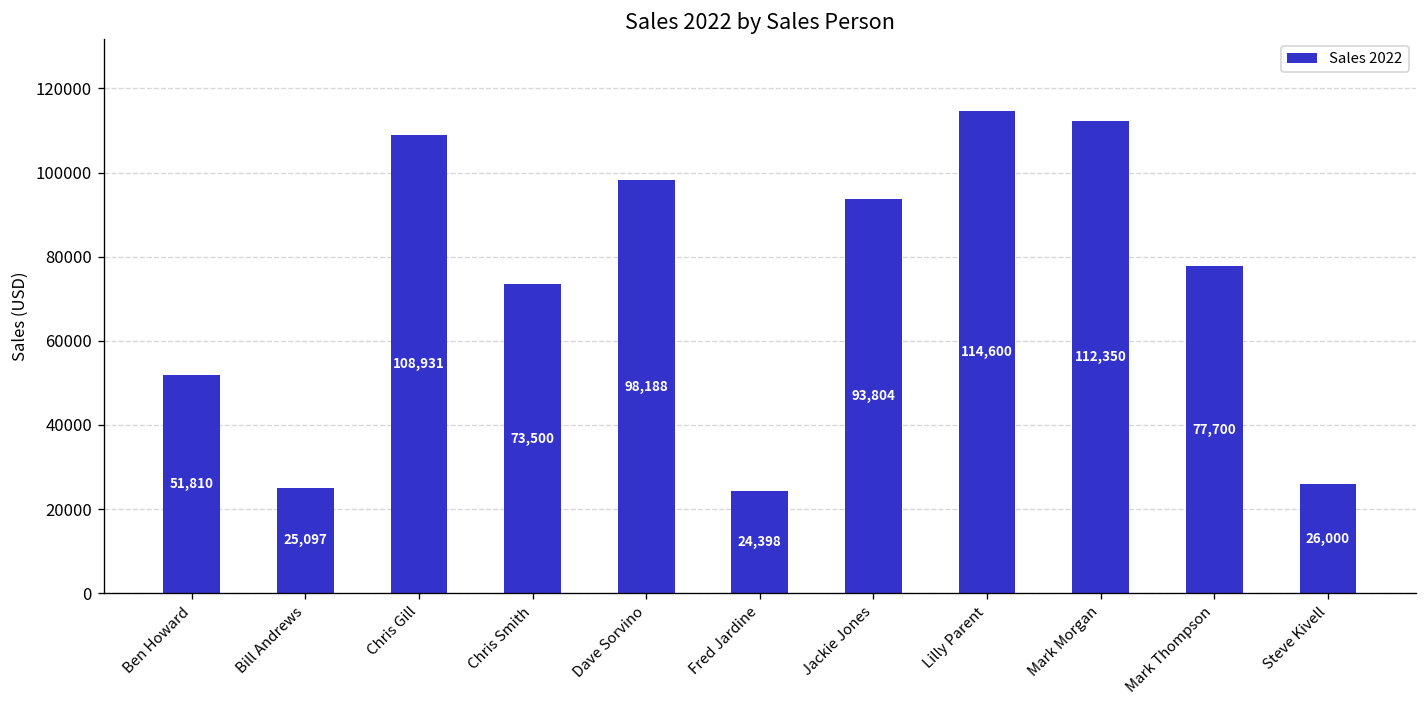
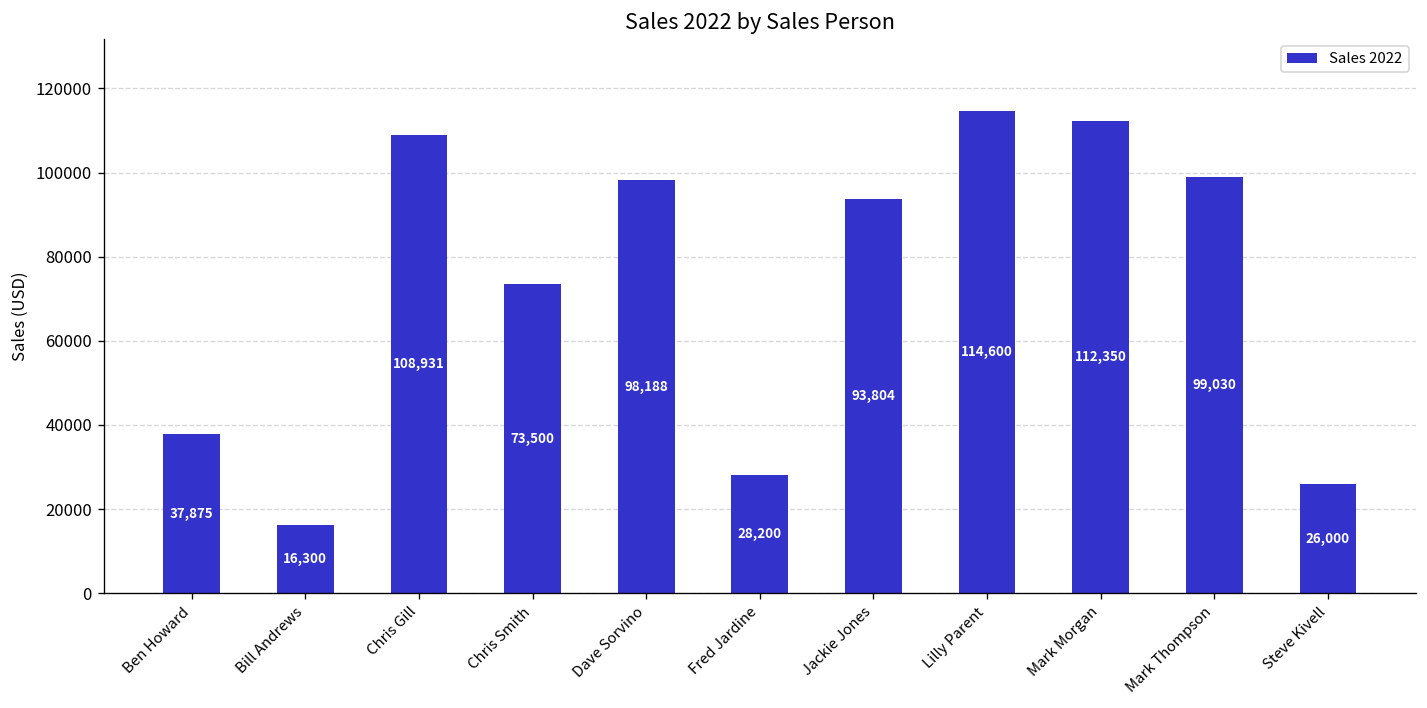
  {
-   "Ben Howard": "51,810",
-   "Bill Andrews": "25,097",
+   "Ben Howard": "37,875",
+   "Bill Andrews": "16,300",
    "Chris Gill": "108,931",
    "Chris Smith": "73,500",
    "Dave Sorvino": "98,188",
-   "Fred Jardine": "24,398",
+   "Fred Jardine": "28,200",
    "Jackie Jones": "93,804",
    "Lilly Parent": "114,600",
    "Mark Morgan": "112,350",
-   "Mark Thompson": "77,700",
+   "Mark Thompson": "99,030",
    "Steve Kivell": "26,000"
  }
